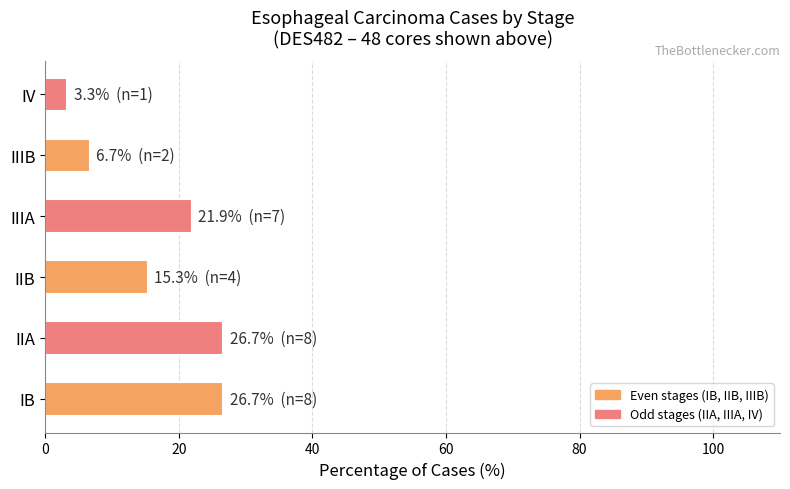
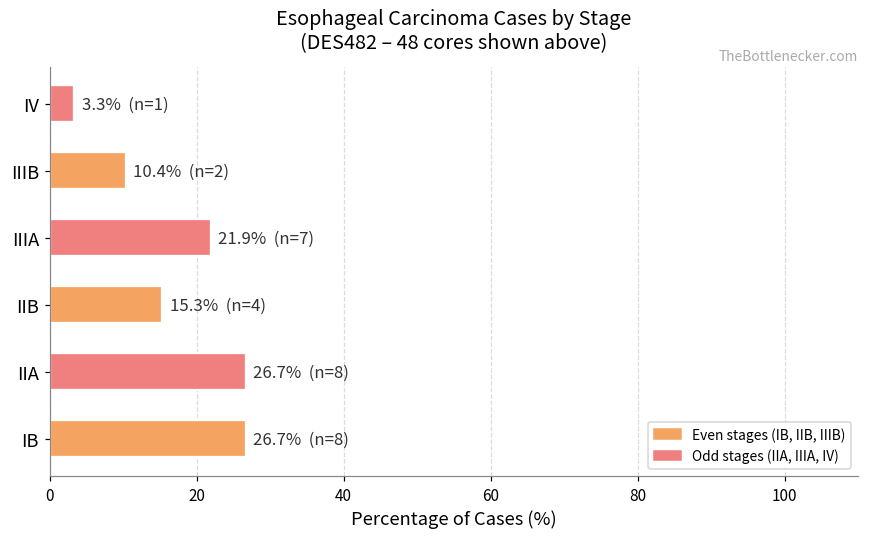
  {
    "IV": "3.3%",
-   "IIIB": "6.7%",
+   "IIIB": "10.4%",
    "IIIA": "21.9%",
    "IIB": "15.3%",
    "IIA": "26.7%",
    "IB": "26.7%"
  }
